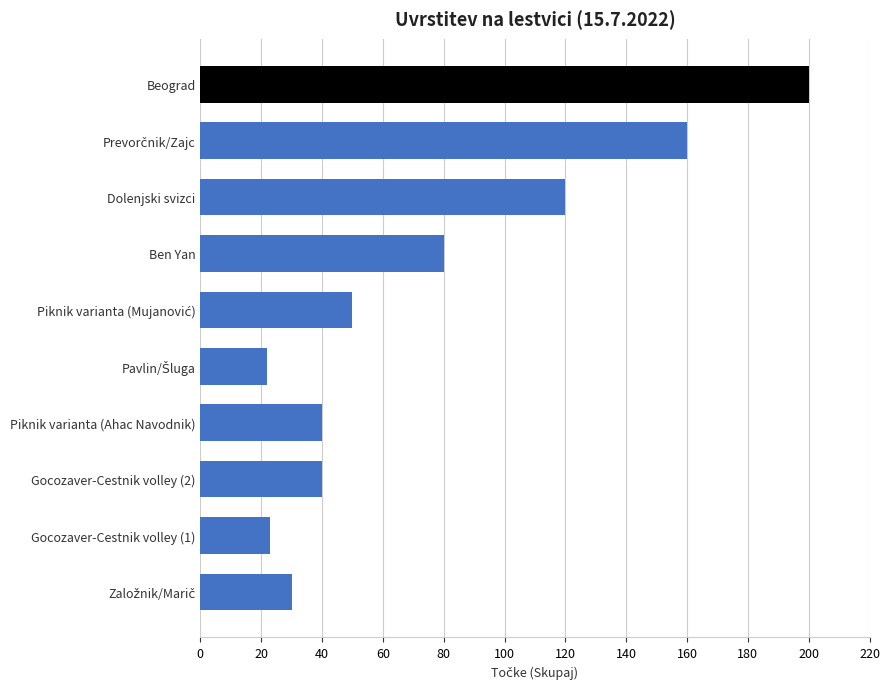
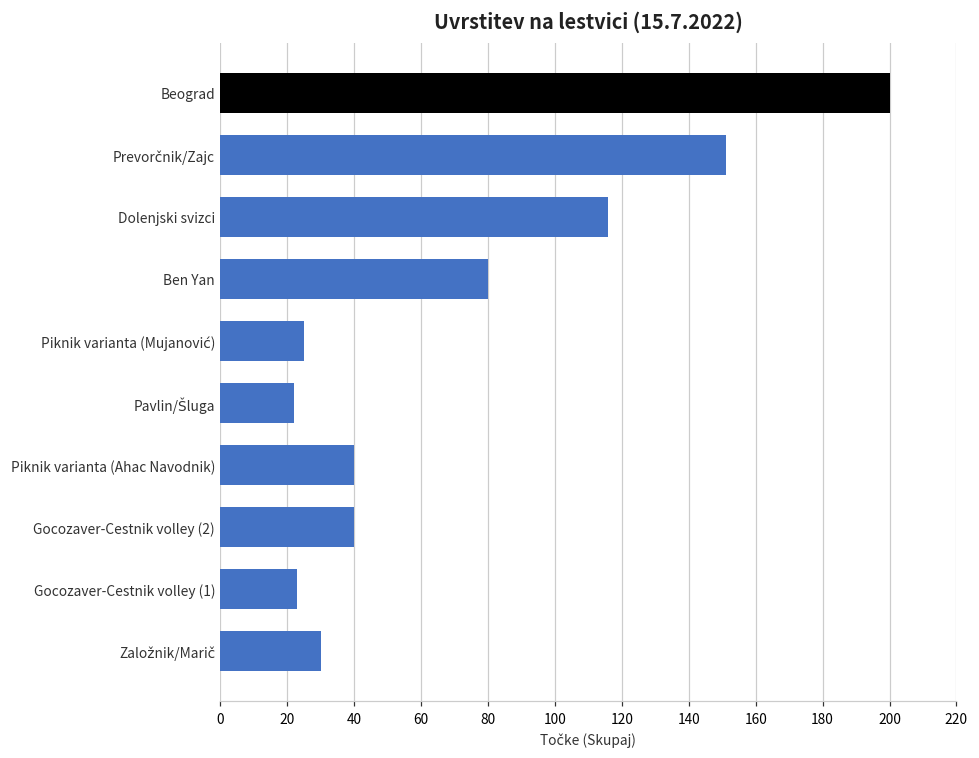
  {
    "Beograd": 200,
-   "Prevorčnik/Zajc": 160,
-   "Dolenjski svizci": 120,
+   "Prevorčnik/Zajc": 151,
+   "Dolenjski svizci": 116,
    "Ben Yan": 80,
-   "Piknik varianta (Mujanović)": 50,
+   "Piknik varianta (Mujanović)": 25,
    "Pavlin/Šluga": 22,
    "Piknik varianta (Ahac Navodnik)": 40,
    "Gocozaver-Cestnik volley (2)": 40,
    "Gocozaver-Cestnik volley (1)": 23,
    "Založnik/Marič": 30
  }
